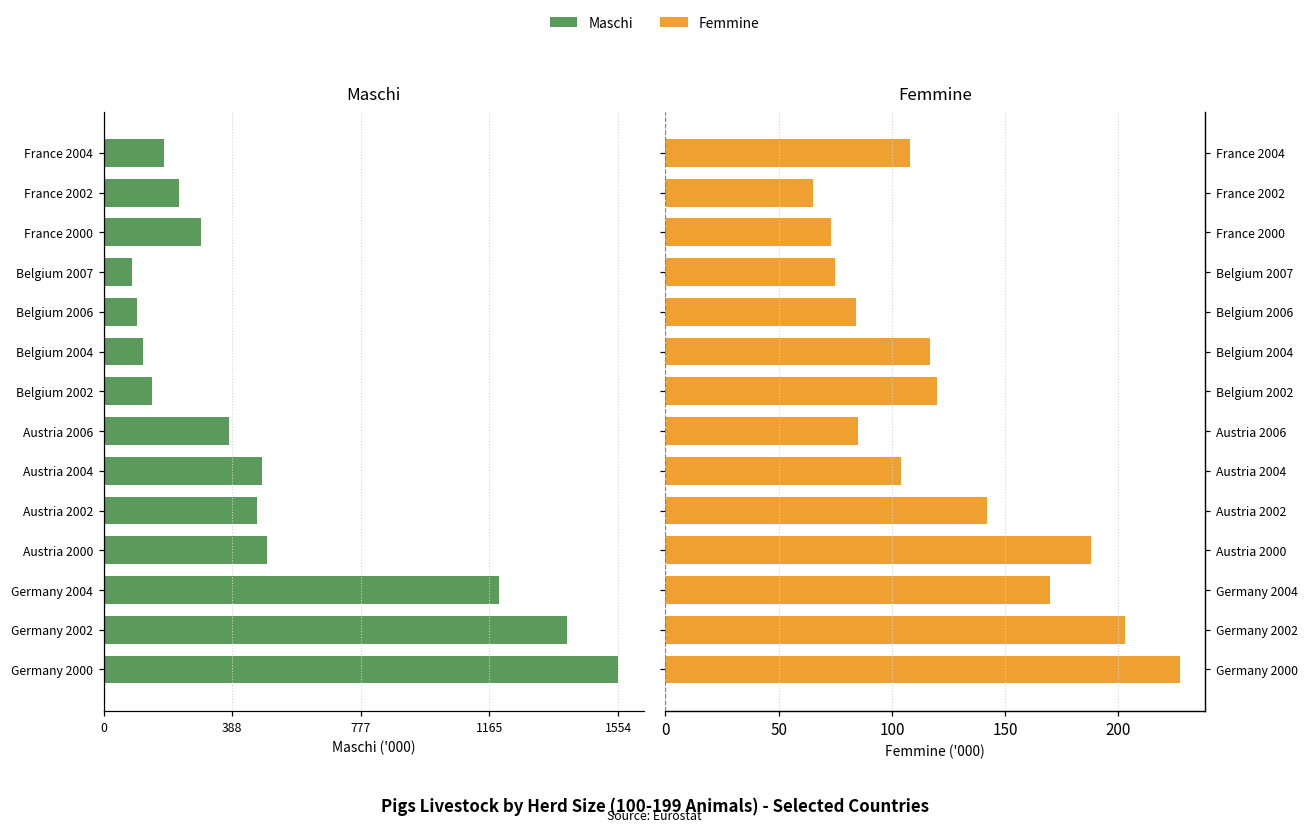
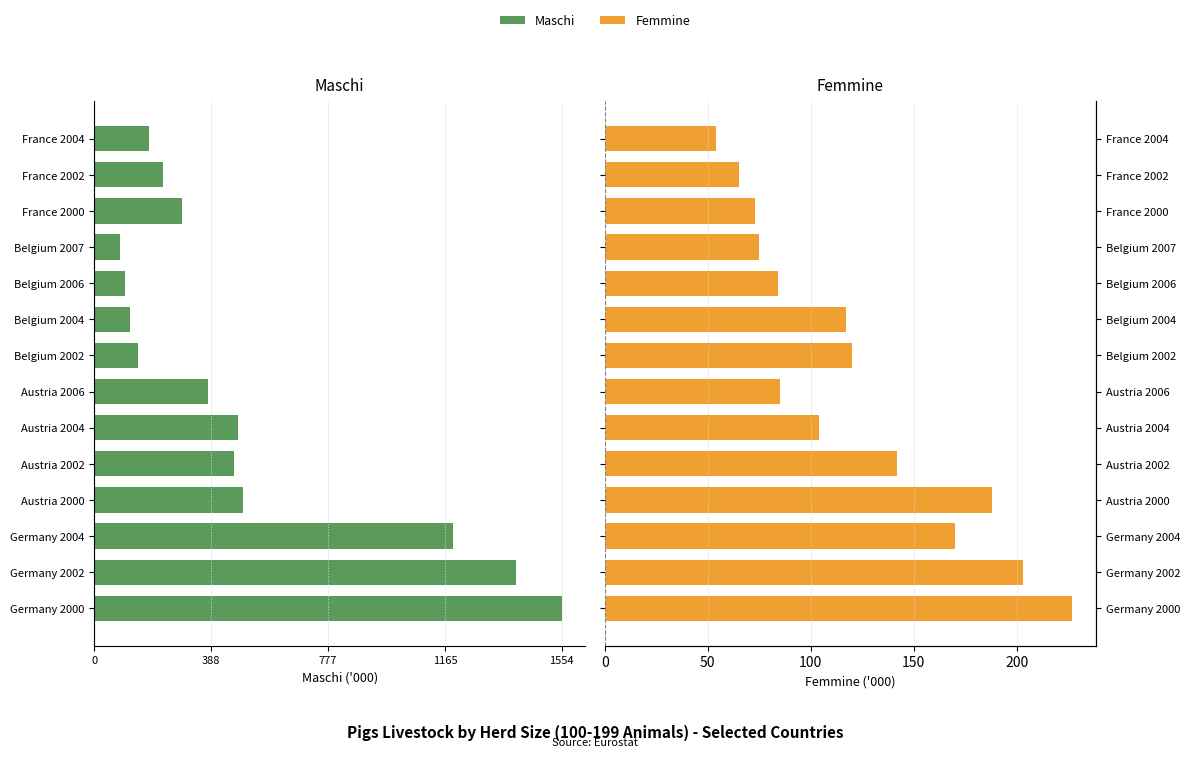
  {
    "Femmine": {
-     "France 2004": 108,
+     "France 2004": 54,
      "France 2002": 65,
      "France 2000": 73,
      "Belgium 2007": 75,
      "Belgium 2006": 84,
      "Belgium 2004": 117,
      "Belgium 2002": 120,
      "Austria 2006": 85,
      "Austria 2004": 104,
      "Austria 2002": 142,
      "Austria 2000": 188,
      "Germany 2004": 170,
      "Germany 2002": 203,
      "Germany 2000": 227
    }
  }
